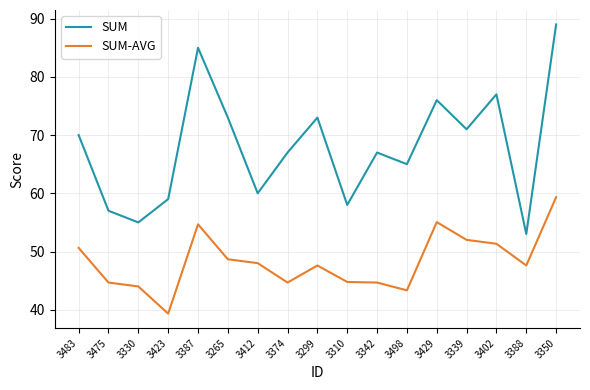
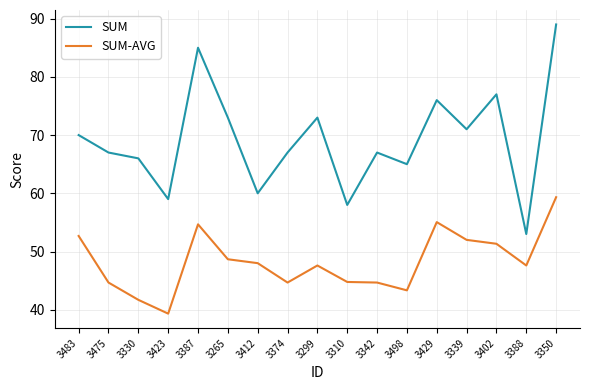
  {
    "SUM": {
      "3483": 70,
-     "3475": 57,
-     "3330": 55,
+     "3475": 67,
+     "3330": 66,
      "3423": 59,
      "3387": 85,
      "3265": 73,
      "3412": 60,
      "3374": 67,
      "3299": 73,
      "3310": 58,
      "3342": 67,
      "3498": 65,
      "3429": 76,
      "3339": 71,
      "3402": 77,
      "3388": 53,
      "3350": 89
    },
    "SUM-AVG": {
-     "3483": 51,
+     "3483": 53,
      "3475": 45,
-     "3330": 44,
+     "3330": 42,
      "3423": 39,
      "3387": 55,
      "3265": 49,
      "3412": 48,
      "3374": 45,
      "3299": 48,
      "3310": 45,
      "3342": 45,
      "3498": 43,
      "3429": 55,
      "3339": 52,
      "3402": 51,
      "3388": 48,
      "3350": 59
    }
  }
